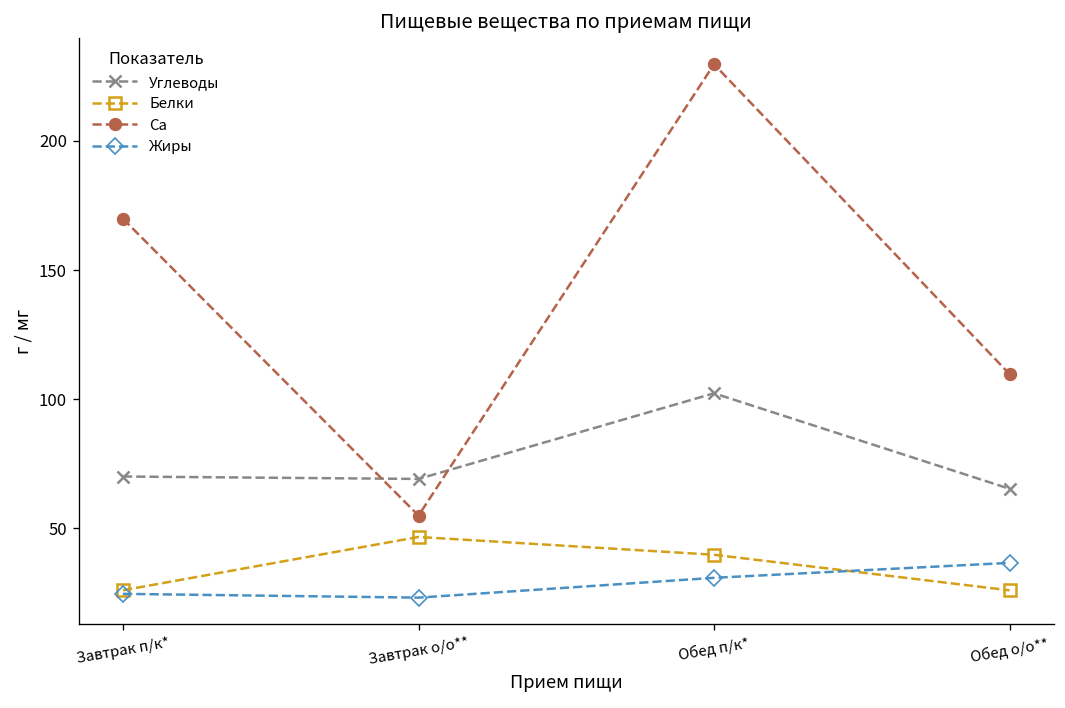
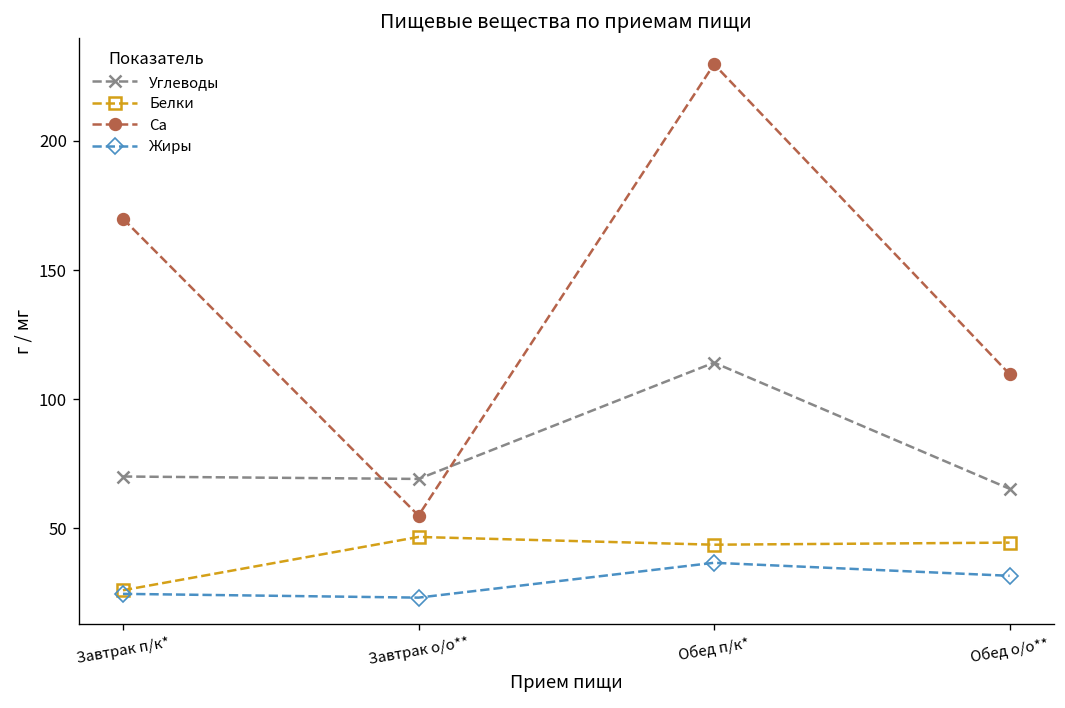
  {
    "Углеводы": {
      "Завтрак п/к*": 70,
      "Завтрак о/о**": 69,
-     "Обед п/к*": 102,
+     "Обед п/к*": 114,
      "Обед о/о**": 65
    },
    "Белки": {
      "Завтрак п/к*": 26,
      "Завтрак о/о**": 47,
-     "Обед п/к*": 40,
-     "Обед о/о**": 26
+     "Обед п/к*": 44,
+     "Обед о/о**": 45
    },
    "Ca": {
      "Завтрак п/к*": 170,
      "Завтрак о/о**": 55,
      "Обед п/к*": 230,
      "Обед о/о**": 110
    },
    "Жиры": {
      "Завтрак п/к*": 25,
      "Завтрак о/о**": 23,
-     "Обед п/к*": 31,
-     "Обед о/о**": 37
+     "Обед п/к*": 37,
+     "Обед о/о**": 32
    }
  }
